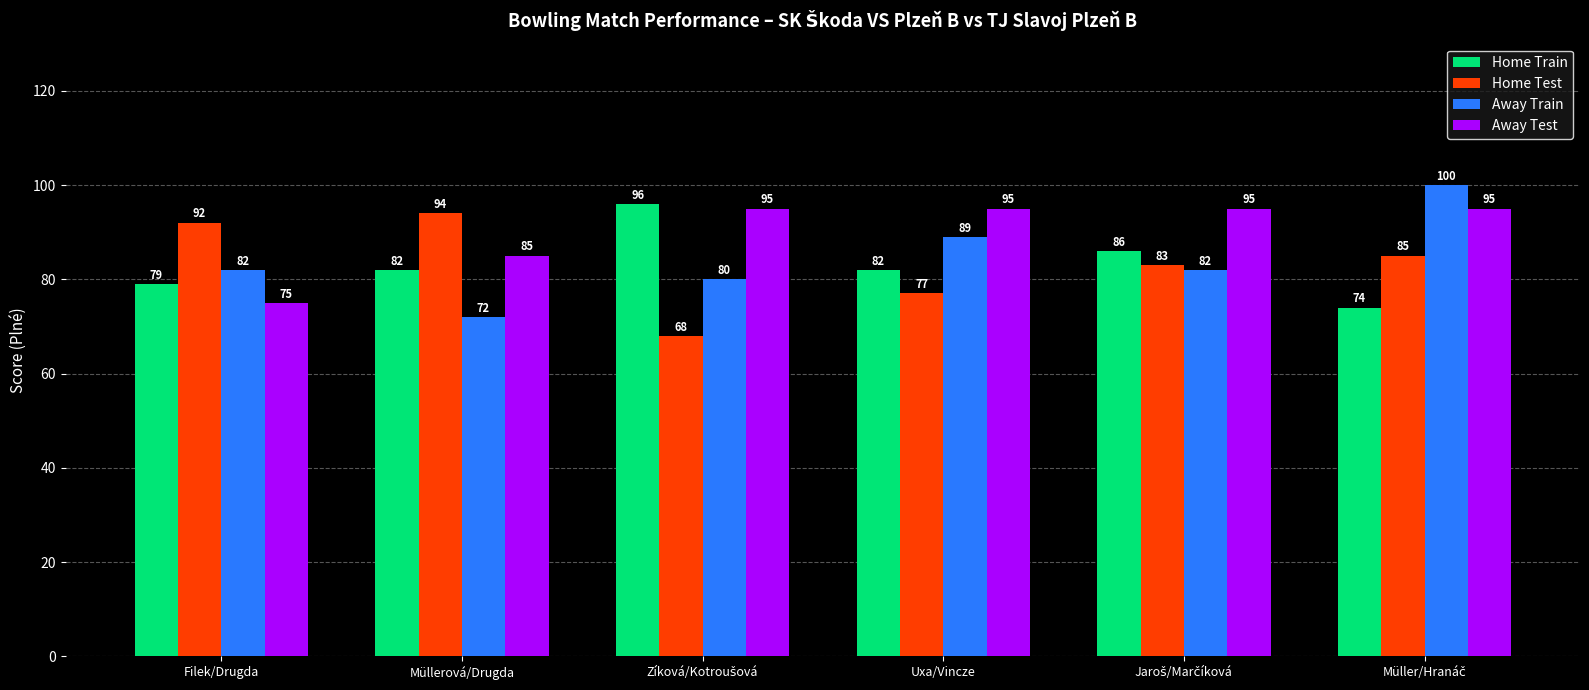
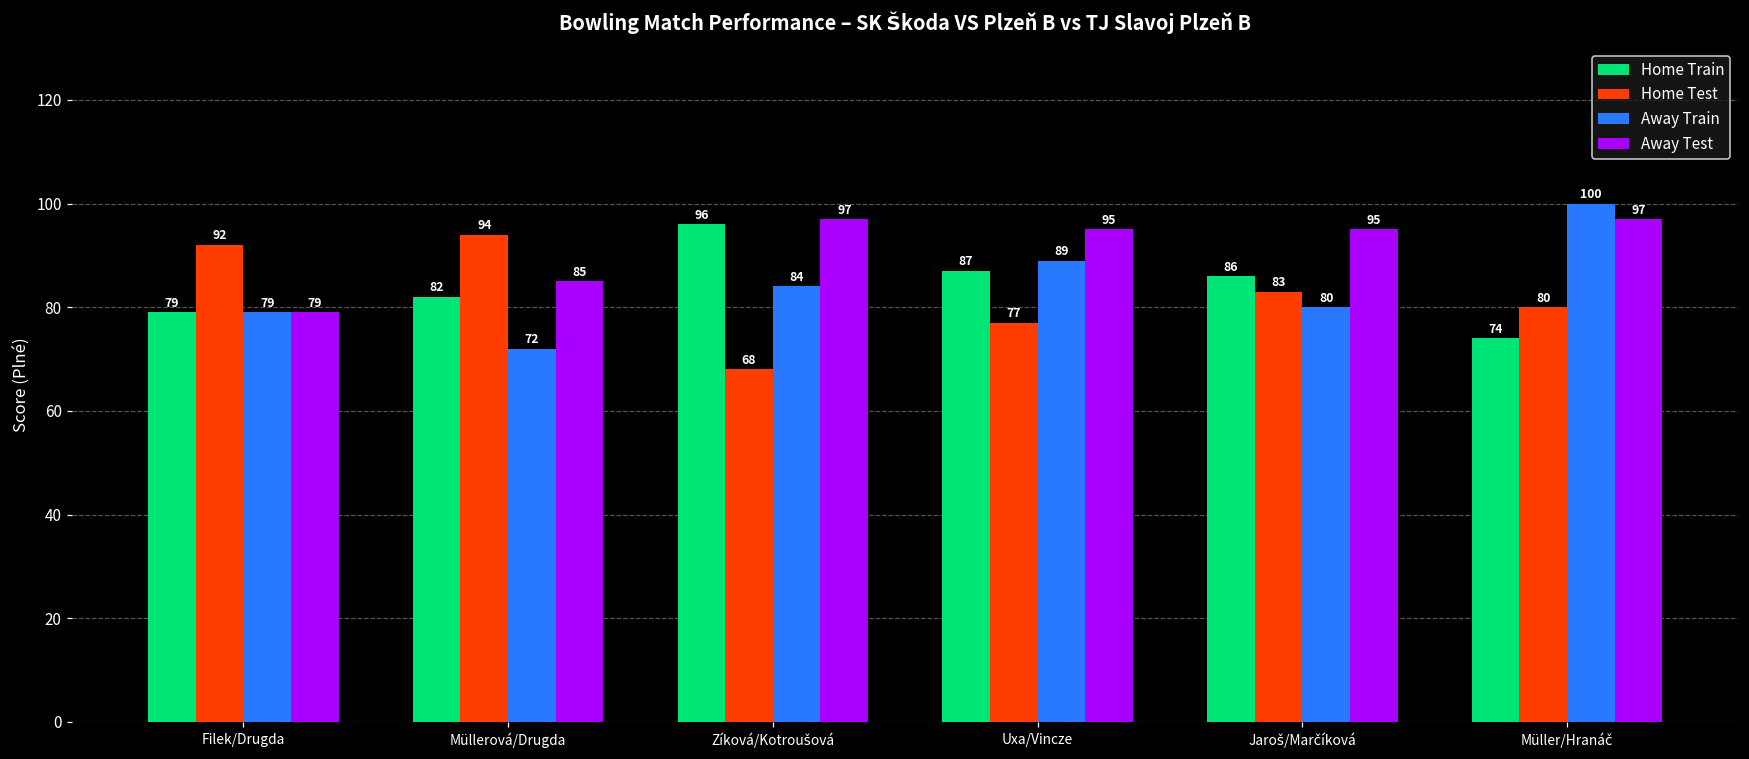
  {
    "Home Train": {
      "Filek/Drugda": 79,
      "Müllerová/Drugda": 82,
      "Zíková/Kotroušová": 96,
-     "Uxa/Vincze": 82,
+     "Uxa/Vincze": 87,
      "Jaroš/Marčíková": 86,
      "Müller/Hranáč": 74
    },
    "Home Test": {
      "Filek/Drugda": 92,
      "Müllerová/Drugda": 94,
      "Zíková/Kotroušová": 68,
      "Uxa/Vincze": 77,
      "Jaroš/Marčíková": 83,
-     "Müller/Hranáč": 85
+     "Müller/Hranáč": 80
    },
    "Away Train": {
-     "Filek/Drugda": 82,
+     "Filek/Drugda": 79,
      "Müllerová/Drugda": 72,
-     "Zíková/Kotroušová": 80,
+     "Zíková/Kotroušová": 84,
      "Uxa/Vincze": 89,
-     "Jaroš/Marčíková": 82,
+     "Jaroš/Marčíková": 80,
      "Müller/Hranáč": 100
    },
    "Away Test": {
-     "Filek/Drugda": 75,
+     "Filek/Drugda": 79,
      "Müllerová/Drugda": 85,
-     "Zíková/Kotroušová": 95,
+     "Zíková/Kotroušová": 97,
      "Uxa/Vincze": 95,
      "Jaroš/Marčíková": 95,
-     "Müller/Hranáč": 95
+     "Müller/Hranáč": 97
    }
  }
